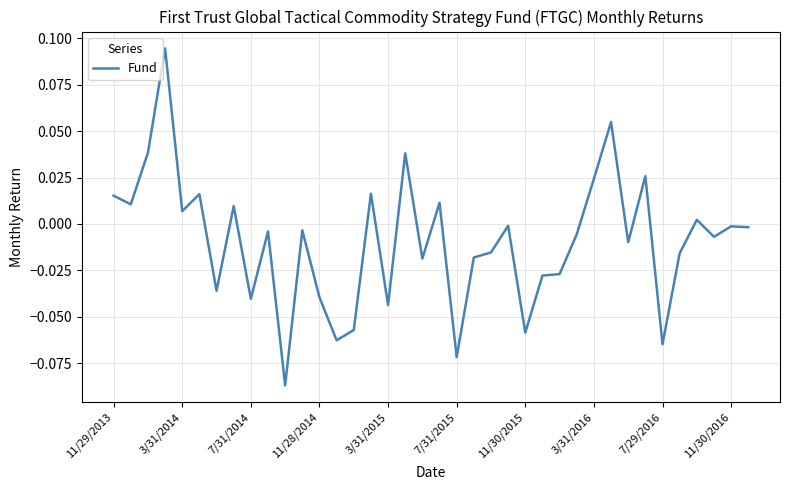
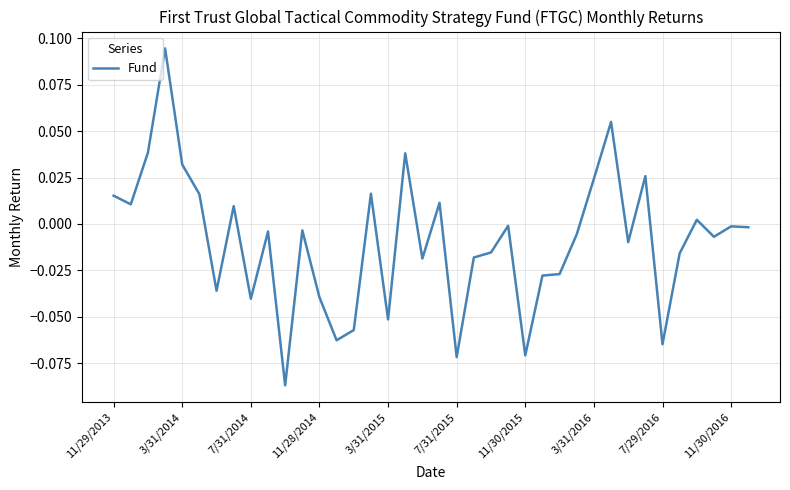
  {
    "11/29/2013": 0.015,
-   "3/31/2014": 0.007,
+   "3/31/2014": 0.032,
    "7/31/2014": -0.040,
    "11/28/2014": -0.040,
-   "3/31/2015": -0.044,
+   "3/31/2015": -0.051,
    "7/31/2015": -0.072,
-   "11/30/2015": -0.059,
+   "11/30/2015": -0.071,
    "3/31/2016": 0.024,
    "7/29/2016": -0.065,
    "11/30/2016": -0.001
  }
